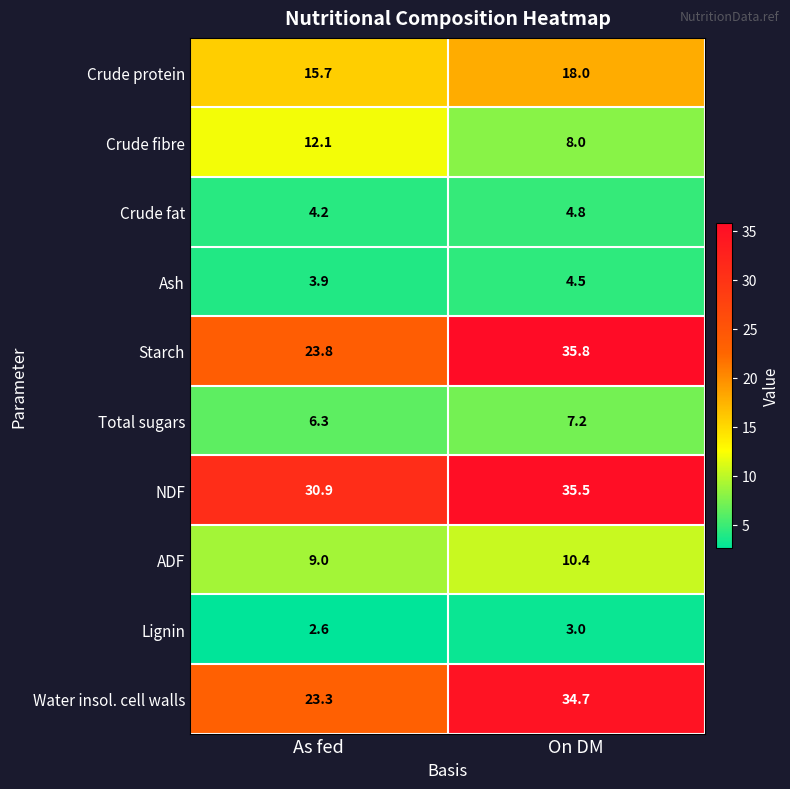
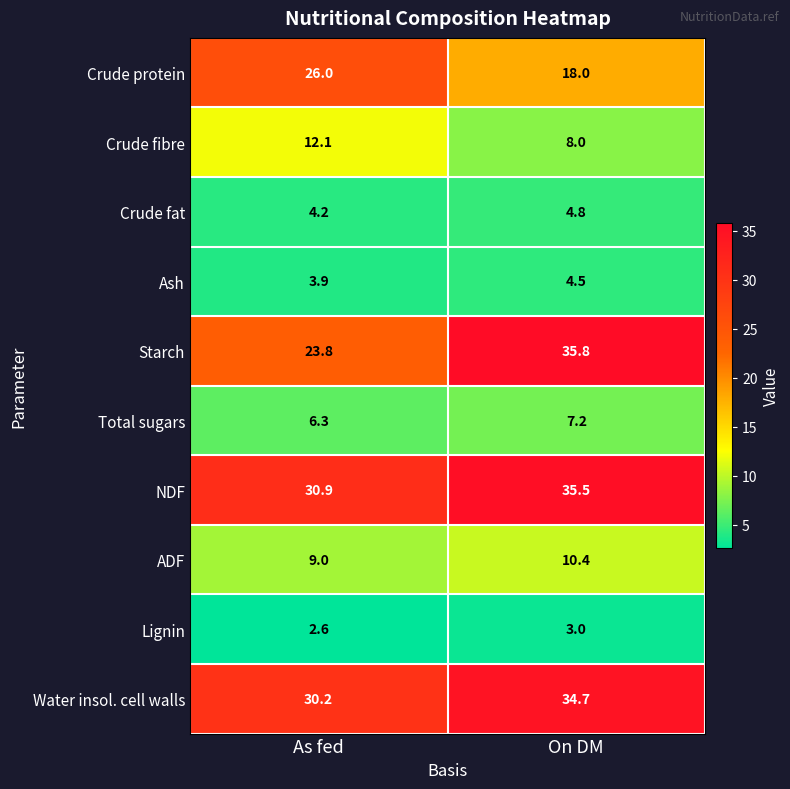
  {
    "Crude protein": {
-     "As fed": 15.7,
+     "As fed": 26.0,
      "On DM": 18.0
    },
    "Crude fibre": {
      "As fed": 12.1,
      "On DM": 8.0
    },
    "Crude fat": {
      "As fed": 4.2,
      "On DM": 4.8
    },
    "Ash": {
      "As fed": 3.9,
      "On DM": 4.5
    },
    "Starch": {
      "As fed": 23.8,
      "On DM": 35.8
    },
    "Total sugars": {
      "As fed": 6.3,
      "On DM": 7.2
    },
    "NDF": {
      "As fed": 30.9,
      "On DM": 35.5
    },
    "ADF": {
      "As fed": 9.0,
      "On DM": 10.4
    },
    "Lignin": {
      "As fed": 2.6,
      "On DM": 3.0
    },
    "Water insol. cell walls": {
-     "As fed": 23.3,
+     "As fed": 30.2,
      "On DM": 34.7
    }
  }
